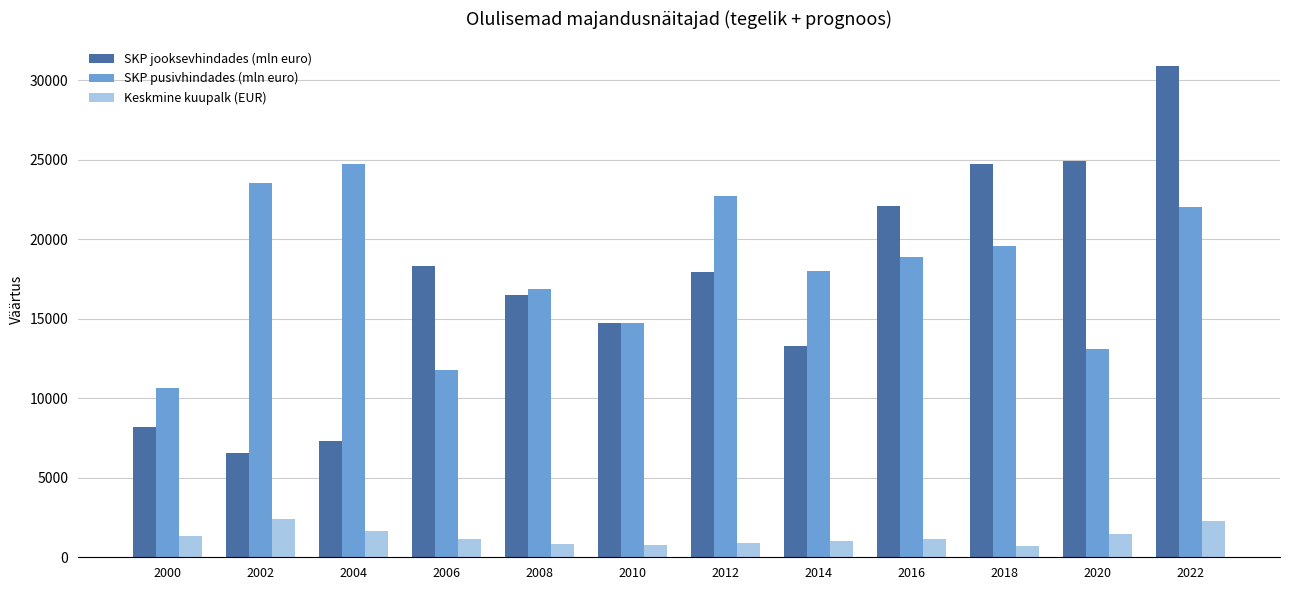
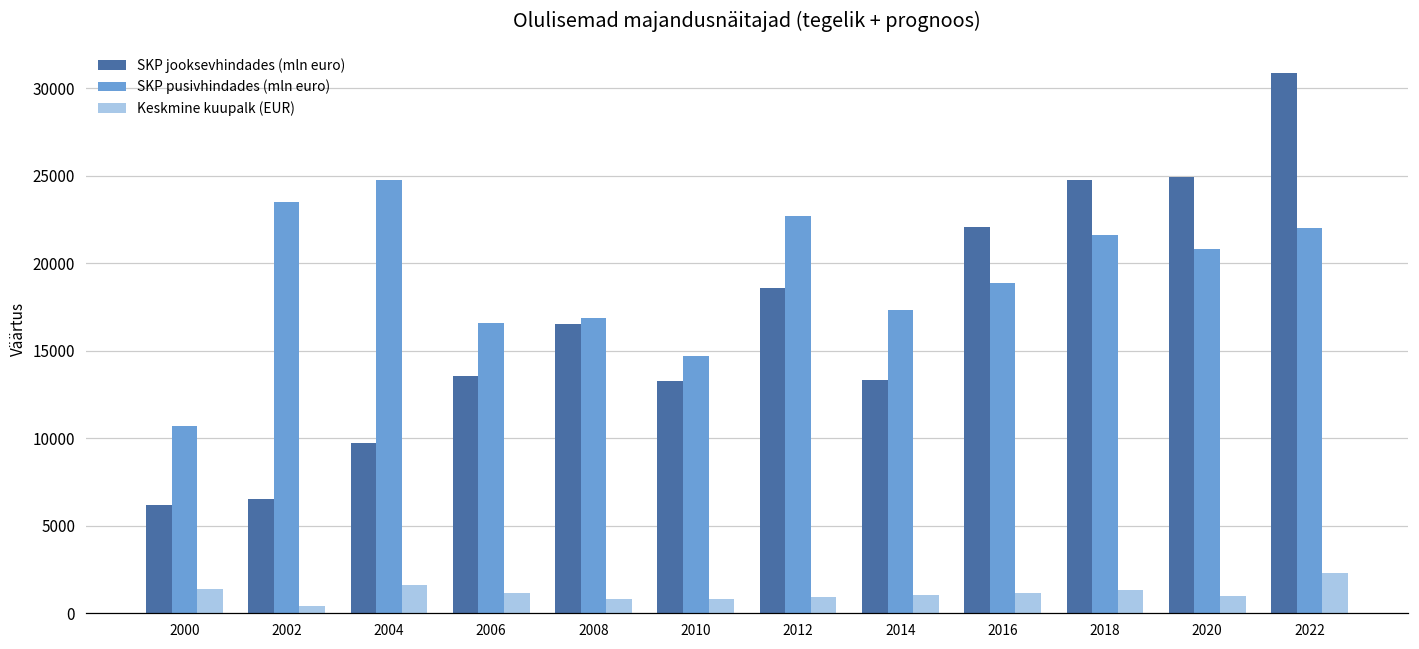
  {
    "SKP jooksevhindades (mln euro)": {
-     "2000": 8200,
+     "2000": 6200,
      "2002": 6500,
-     "2004": 7300,
-     "2006": 18300,
+     "2004": 9700,
+     "2006": 13500,
      "2008": 16500,
-     "2010": 14700,
-     "2012": 17900,
+     "2010": 13300,
+     "2012": 18500,
      "2014": 13300,
      "2016": 22100,
      "2018": 24700,
      "2020": 24900,
      "2022": 30900
    },
    "SKP pusivhindades (mln euro)": {
      "2000": 10700,
      "2002": 23500,
      "2004": 24700,
-     "2006": 11800,
+     "2006": 16600,
      "2008": 16900,
      "2010": 14700,
      "2012": 22700,
-     "2014": 18000,
+     "2014": 17300,
      "2016": 18900,
-     "2018": 19600,
-     "2020": 13100,
+     "2018": 21600,
+     "2020": 20800,
      "2022": 22000
    },
    "Keskmine kuupalk (EUR)": {
      "2000": 1400,
-     "2002": 2400,
+     "2002": 400,
      "2004": 1600,
      "2006": 1100,
      "2008": 800,
      "2010": 800,
      "2012": 900,
      "2014": 1000,
      "2016": 1100,
-     "2018": 700,
-     "2020": 1500,
+     "2018": 1300,
+     "2020": 900,
      "2022": 2300
    }
  }
